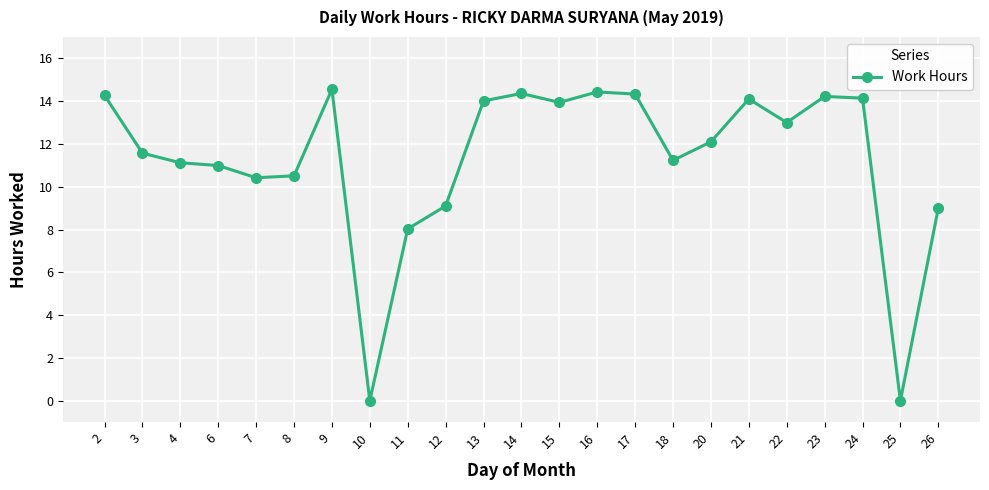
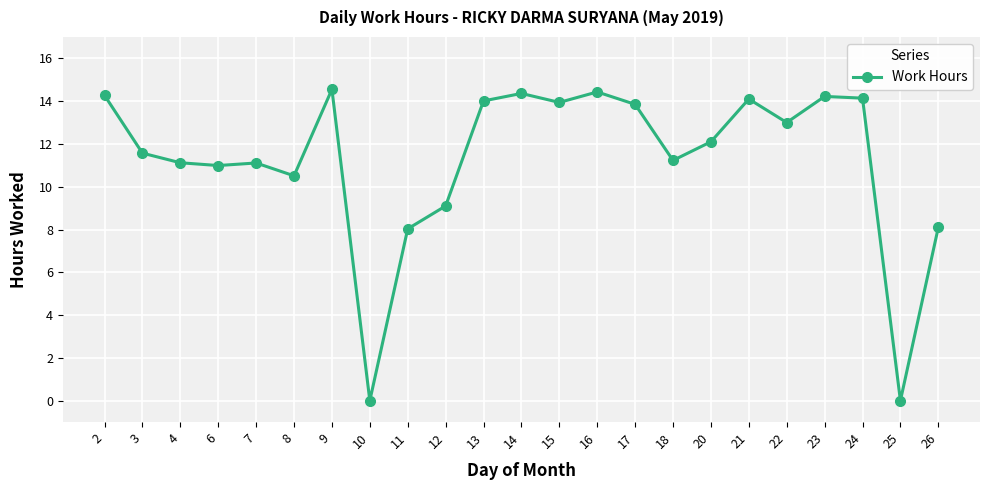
  {
    "2": 14.3,
    "3": 11.6,
    "4": 11.1,
    "6": 11.0,
-   "7": 10.4,
+   "7": 11.1,
    "8": 10.5,
    "9": 14.6,
    "10": 0.0,
    "11": 8.0,
    "12": 9.1,
    "13": 14.0,
    "14": 14.4,
    "15": 13.9,
    "16": 14.4,
-   "17": 14.3,
+   "17": 13.9,
    "18": 11.2,
    "20": 12.1,
    "21": 14.1,
    "22": 13.0,
    "23": 14.2,
    "24": 14.1,
    "25": 0.0,
-   "26": 9.0
+   "26": 8.1
  }
